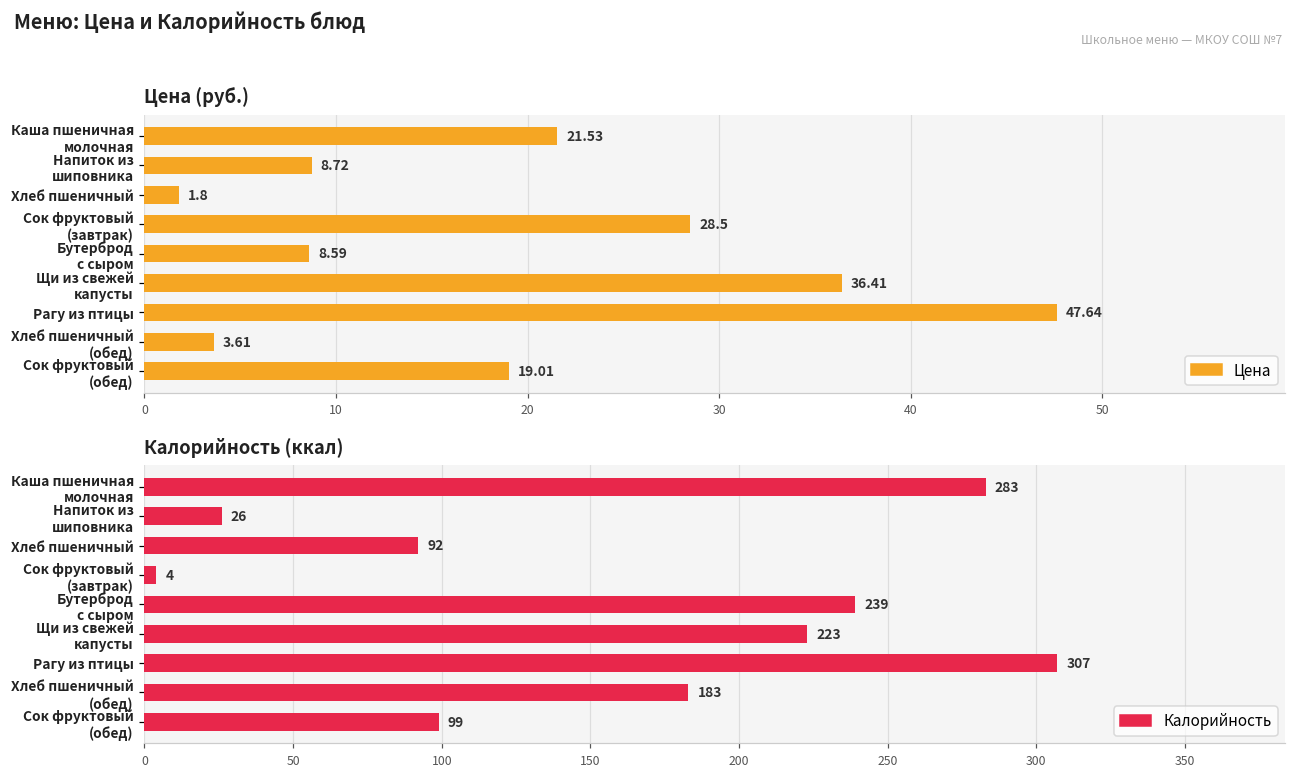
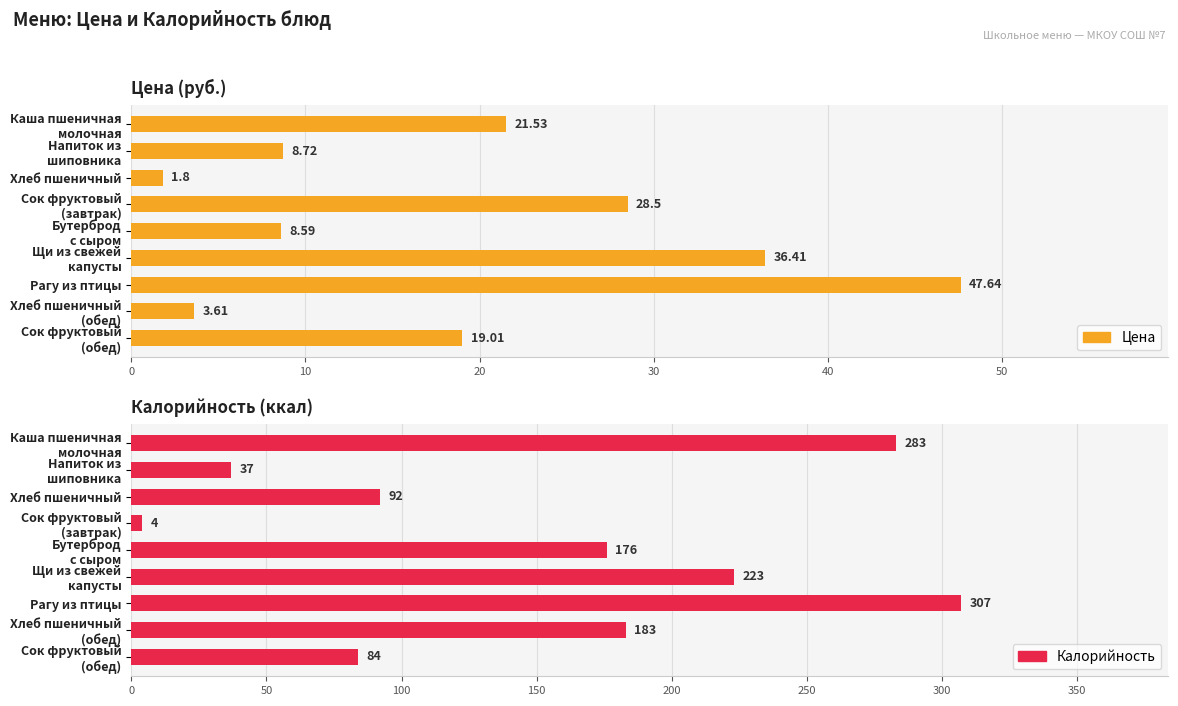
  {
    "Цена (руб.)": {
      "Каша пшеничная молочная": 21.53,
      "Напиток из шиповника": 8.72,
      "Хлеб пшеничный": 1.8,
      "Сок фруктовый (завтрак)": 28.5,
      "Бутерброд с сыром": 8.59,
      "Щи из свежей капусты": 36.41,
      "Рагу из птицы": 47.64,
      "Хлеб пшеничный (обед)": 3.61,
      "Сок фруктовый (обед)": 19.01
    },
    "Калорийность (ккал)": {
      "Каша пшеничная молочная": 283,
-     "Напиток из шиповника": 26,
+     "Напиток из шиповника": 37,
      "Хлеб пшеничный": 92,
      "Сок фруктовый (завтрак)": 4,
-     "Бутерброд с сыром": 239,
+     "Бутерброд с сыром": 176,
      "Щи из свежей капусты": 223,
      "Рагу из птицы": 307,
      "Хлеб пшеничный (обед)": 183,
-     "Сок фруктовый (обед)": 99
+     "Сок фруктовый (обед)": 84
    }
  }
